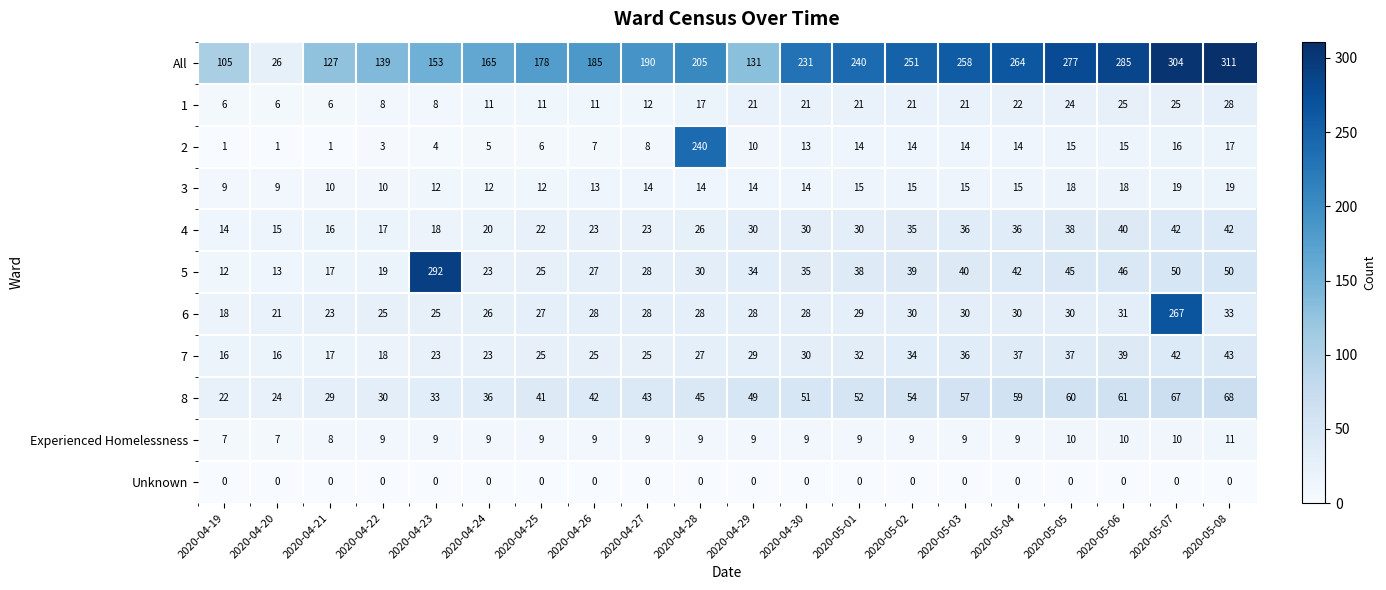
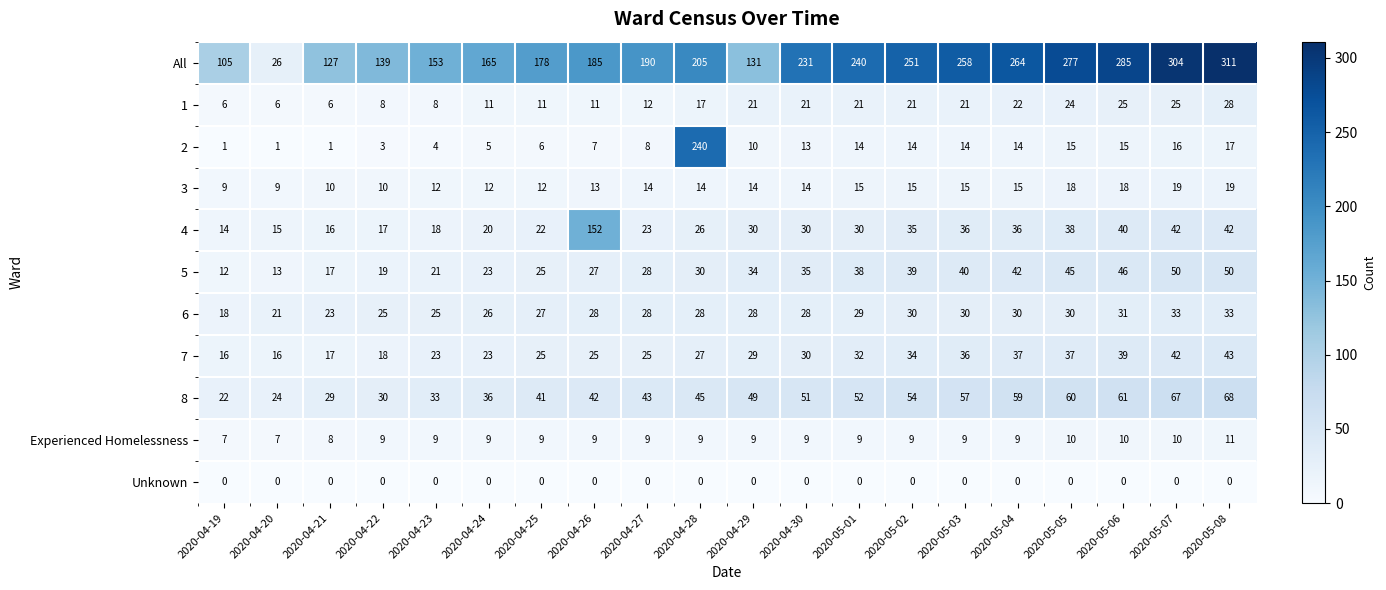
  {
    "4": {
      "2020-04-19": 14,
      "2020-04-20": 15,
      "2020-04-21": 16,
      "2020-04-22": 17,
      "2020-04-23": 18,
      "2020-04-24": 20,
      "2020-04-25": 22,
-     "2020-04-26": 23,
+     "2020-04-26": 152,
      "2020-04-27": 23,
      "2020-04-28": 26,
      "2020-04-29": 30,
      "2020-04-30": 30,
      "2020-05-01": 30,
      "2020-05-02": 35,
      "2020-05-03": 36,
      "2020-05-04": 36,
      "2020-05-05": 38,
      "2020-05-06": 40,
      "2020-05-07": 42,
      "2020-05-08": 42
    },
    "5": {
      "2020-04-19": 12,
      "2020-04-20": 13,
      "2020-04-21": 17,
      "2020-04-22": 19,
-     "2020-04-23": 292,
+     "2020-04-23": 21,
      "2020-04-24": 23,
      "2020-04-25": 25,
      "2020-04-26": 27,
      "2020-04-27": 28,
      "2020-04-28": 30,
      "2020-04-29": 34,
      "2020-04-30": 35,
      "2020-05-01": 38,
      "2020-05-02": 39,
      "2020-05-03": 40,
      "2020-05-04": 42,
      "2020-05-05": 45,
      "2020-05-06": 46,
      "2020-05-07": 50,
      "2020-05-08": 50
    },
    "6": {
      "2020-04-19": 18,
      "2020-04-20": 21,
      "2020-04-21": 23,
      "2020-04-22": 25,
      "2020-04-23": 25,
      "2020-04-24": 26,
      "2020-04-25": 27,
      "2020-04-26": 28,
      "2020-04-27": 28,
      "2020-04-28": 28,
      "2020-04-29": 28,
      "2020-04-30": 28,
      "2020-05-01": 29,
      "2020-05-02": 30,
      "2020-05-03": 30,
      "2020-05-04": 30,
      "2020-05-05": 30,
      "2020-05-06": 31,
-     "2020-05-07": 267,
+     "2020-05-07": 33,
      "2020-05-08": 33
    }
  }
